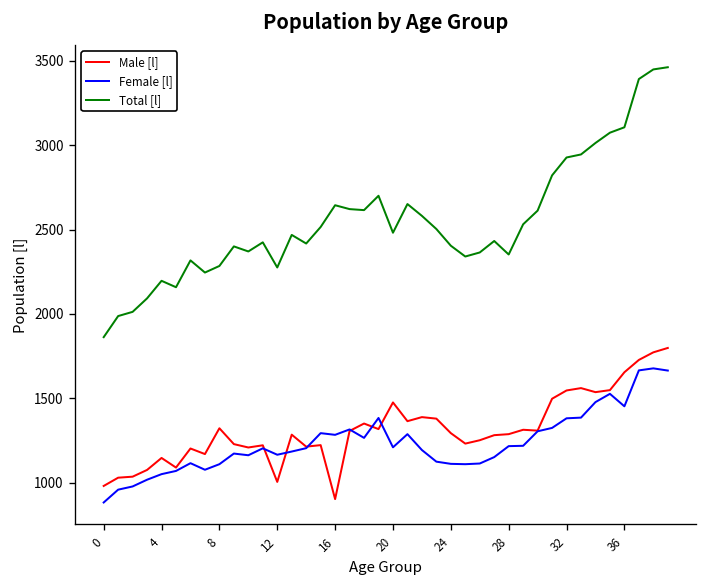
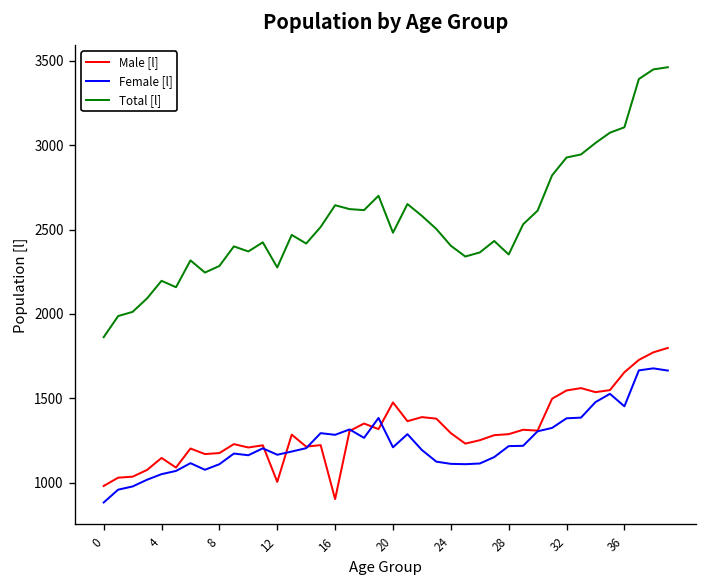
  {
    "Male [l]": {
      "0": 980,
      "4": 1150,
-     "8": 1320,
+     "8": 1180,
      "12": 1000,
      "16": 900,
      "20": 1480,
      "24": 1290,
      "28": 1290,
      "32": 1550,
      "36": 1650
    },
    "Female [l]": {
      "0": 880,
      "4": 1050,
      "8": 1110,
      "12": 1170,
      "16": 1280,
      "20": 1210,
      "24": 1110,
      "28": 1220,
      "32": 1380,
      "36": 1450
    },
    "Total [l]": {
      "0": 1860,
      "4": 2200,
      "8": 2280,
      "12": 2280,
      "16": 2640,
      "20": 2480,
      "24": 2400,
      "28": 2350,
      "32": 2930,
      "36": 3110
    }
  }
